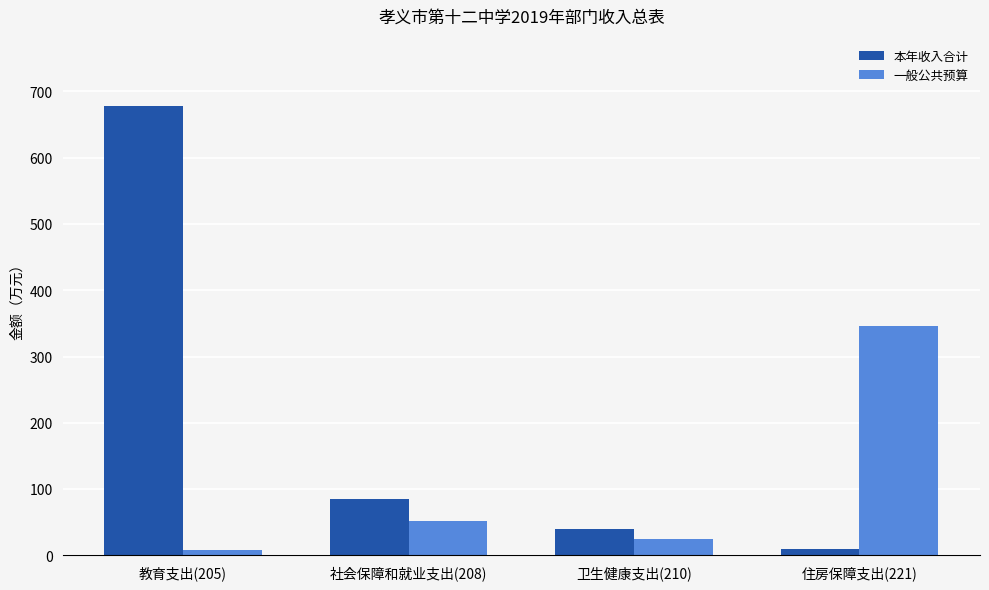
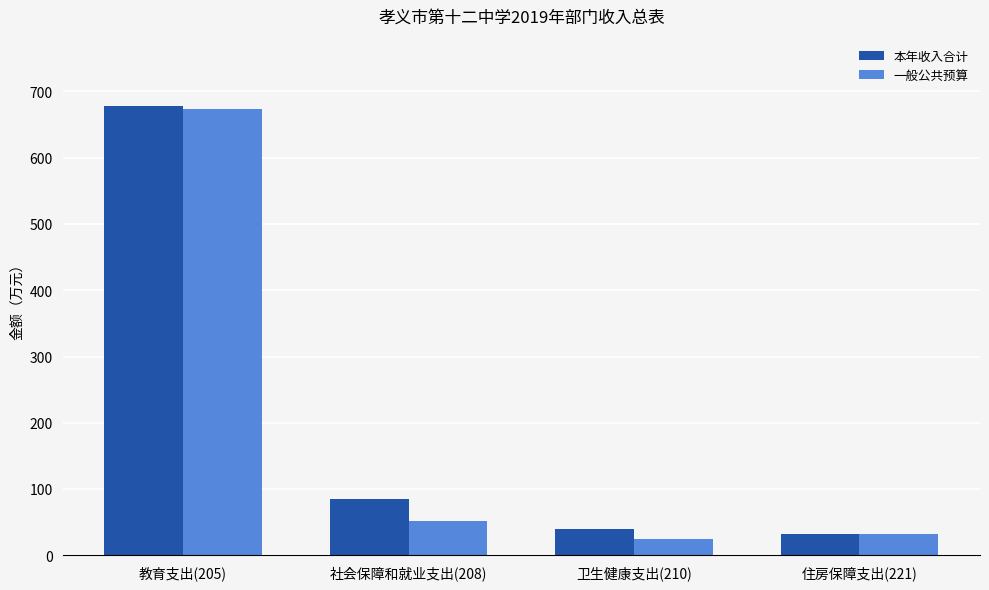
  {
    "本年收入合计": {
      "教育支出(205)": 680,
      "社会保障和就业支出(208)": 80,
      "卫生健康支出(210)": 40,
-     "住房保障支出(221)": 10
+     "住房保障支出(221)": 30
    },
    "一般公共预算": {
-     "教育支出(205)": 10,
+     "教育支出(205)": 670,
      "社会保障和就业支出(208)": 50,
      "卫生健康支出(210)": 20,
-     "住房保障支出(221)": 350
+     "住房保障支出(221)": 30
    }
  }
